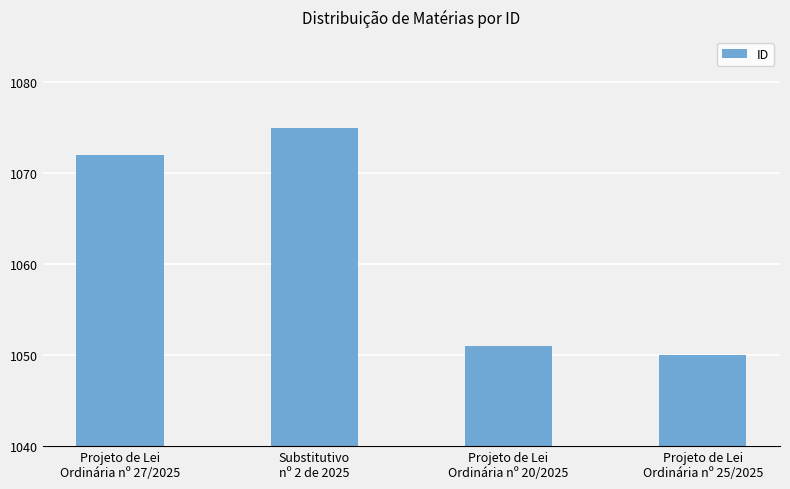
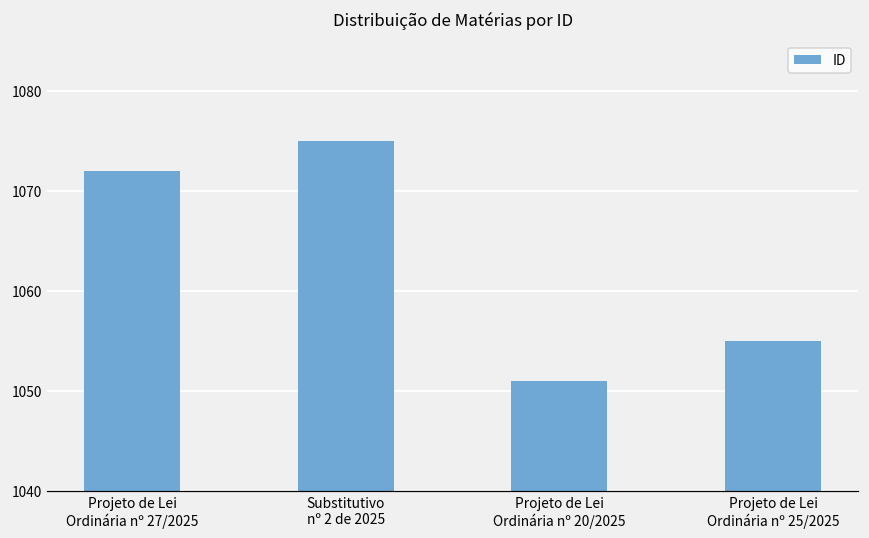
  {
    "Projeto de Lei Ordinária nº 27/2025": 1072,
    "Substitutivo nº 2 de 2025": 1075,
    "Projeto de Lei Ordinária nº 20/2025": 1051,
-   "Projeto de Lei Ordinária nº 25/2025": 1050
+   "Projeto de Lei Ordinária nº 25/2025": 1055
  }
